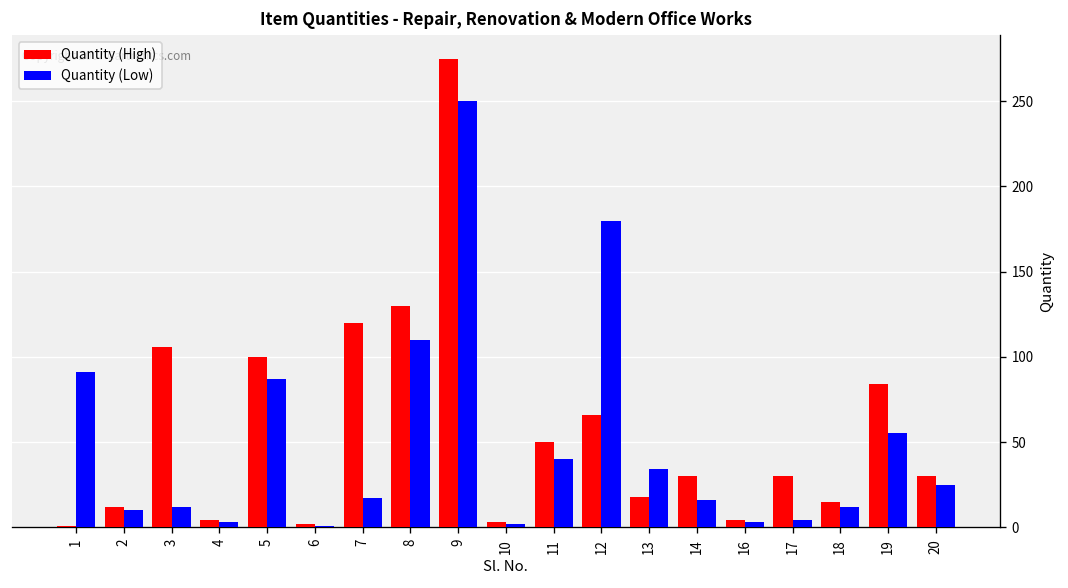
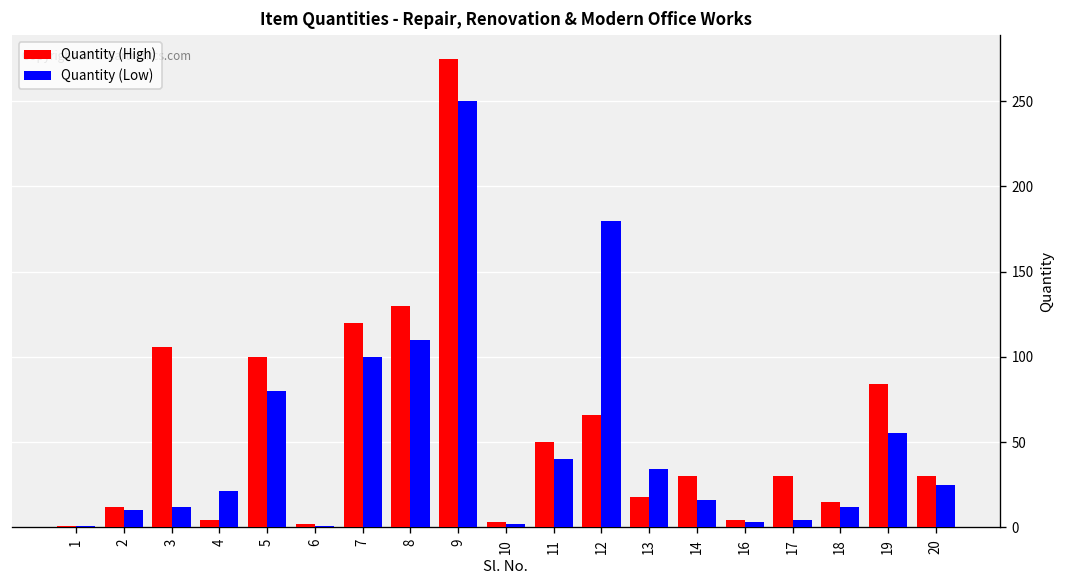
  {
    "Quantity (High)": {
      "2": 12,
      "3": 106,
      "4": 4,
      "5": 100,
      "6": 2,
      "7": 120,
      "8": 130,
      "9": 275,
      "10": 3,
      "11": 50,
      "12": 66,
      "13": 18,
      "14": 30,
      "16": 4,
      "17": 30,
      "18": 15,
      "19": 84,
      "20": 30
    },
    "Quantity (Low)": {
-     "1": 91,
+     "1": 1,
      "2": 10,
      "3": 12,
-     "4": 3,
-     "5": 87,
-     "7": 17,
+     "4": 21,
+     "5": 80,
+     "7": 100,
      "8": 110,
      "9": 250,
      "10": 2,
      "11": 40,
      "12": 180,
      "13": 34,
      "14": 16,
      "16": 3,
      "17": 4,
      "18": 12,
      "19": 55,
      "20": 25
    }
  }
